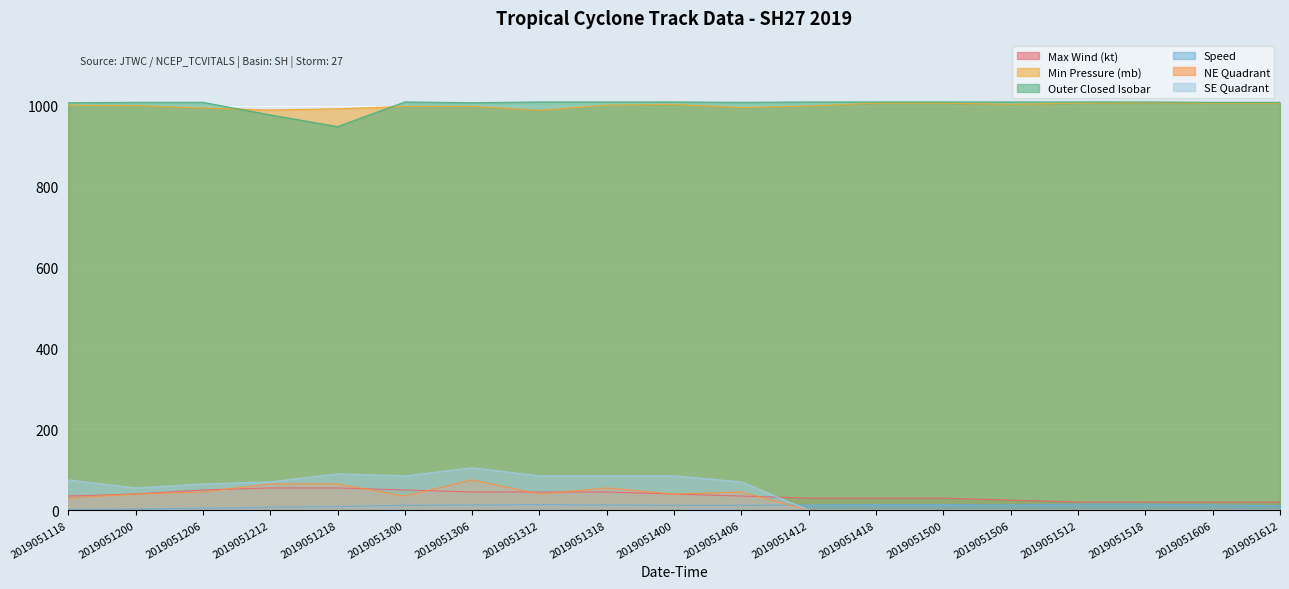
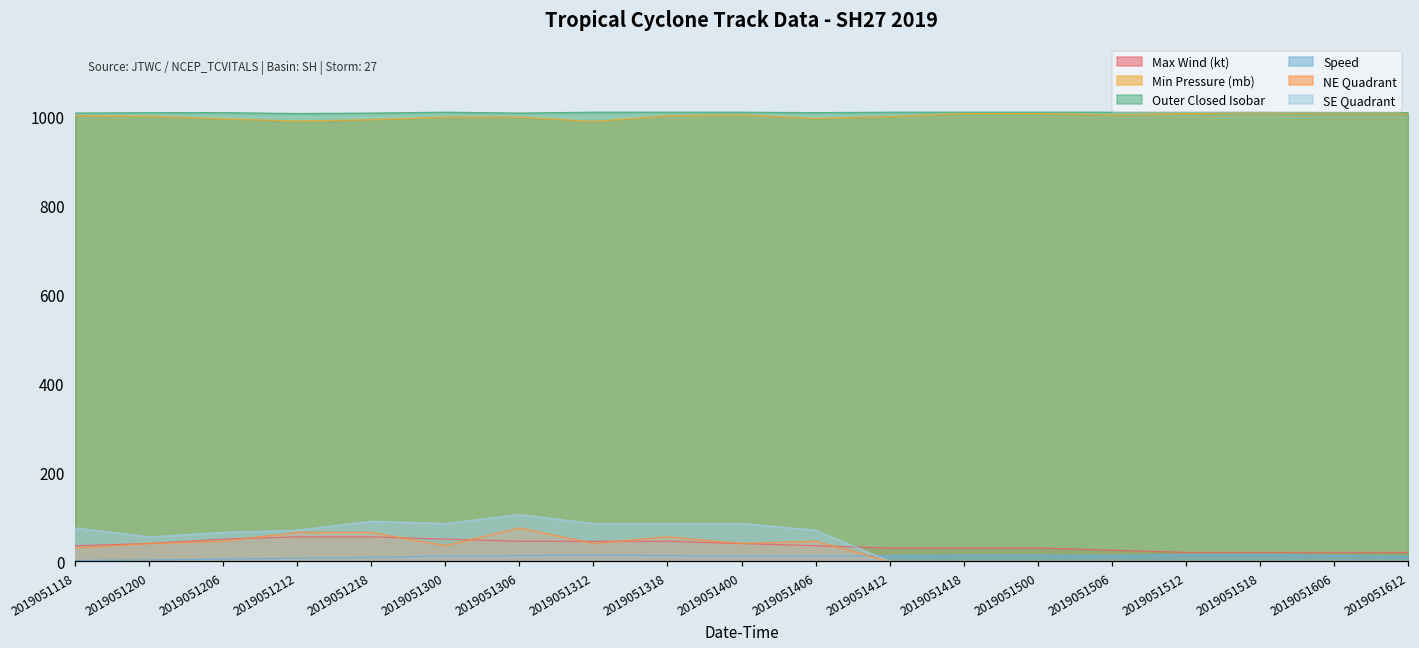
  {
    "Outer Closed Isobar": {
      "2019051200": 1010,
      "2019051206": 1010,
-     "2019051212": 980,
-     "2019051218": 950,
+     "2019051212": 1010,
+     "2019051218": 1010,
      "2019051300": 1010,
      "2019051306": 1010,
      "2019051312": 1010,
      "2019051318": 1010,
      "2019051406": 1010,
      "2019051412": 1010
    }
  }
